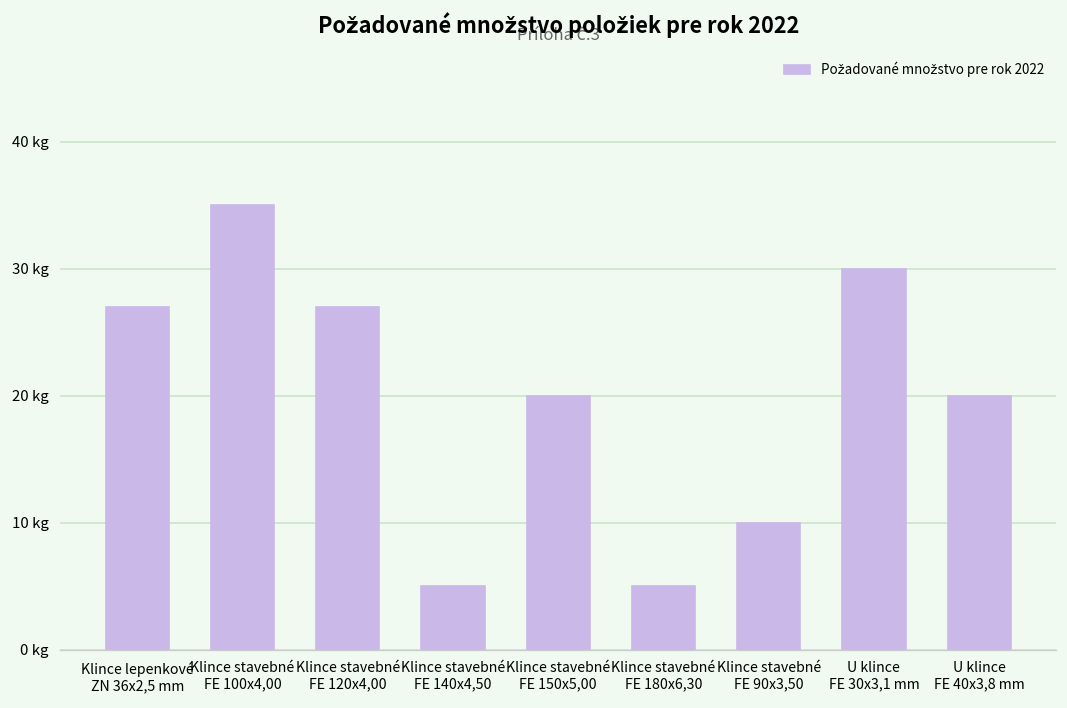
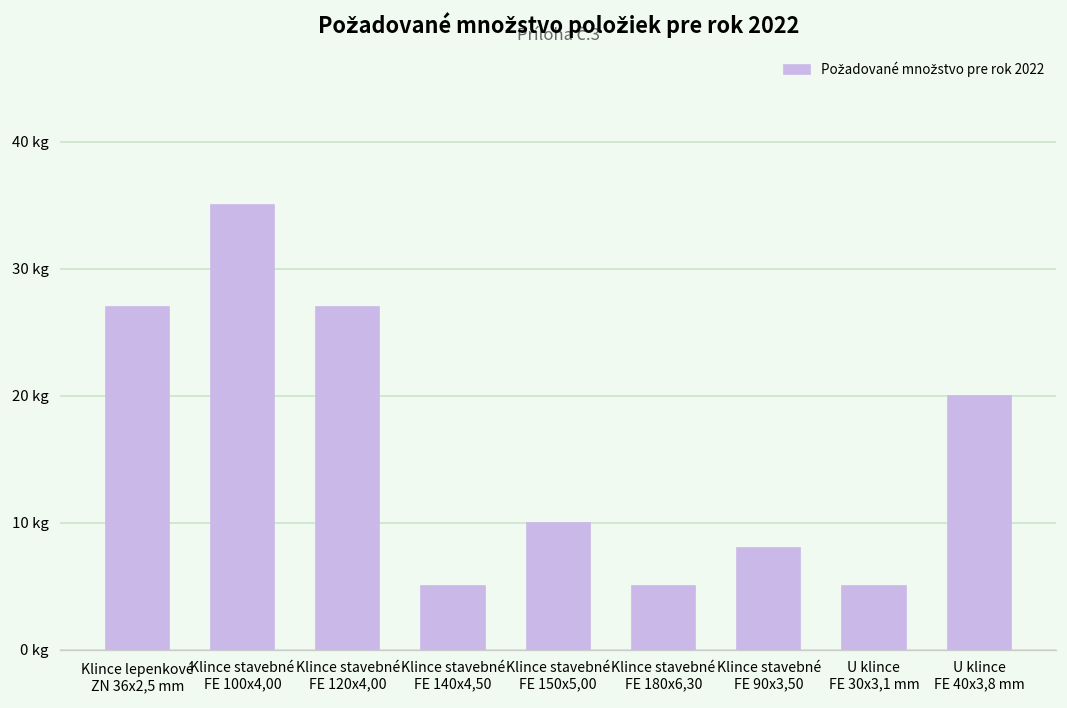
  {
    "Klince lepenkové ZN 36x2,5 mm": "27 kg",
    "Klince stavebné FE 100x4,00": "35 kg",
    "Klince stavebné FE 120x4,00": "27 kg",
    "Klince stavebné FE 140x4,50": "5 kg",
-   "Klince stavebné FE 150x5,00": "20 kg",
+   "Klince stavebné FE 150x5,00": "10 kg",
    "Klince stavebné FE 180x6,30": "5 kg",
-   "Klince stavebné FE 90x3,50": "10 kg",
-   "U klince FE 30x3,1 mm": "30 kg",
+   "Klince stavebné FE 90x3,50": "8 kg",
+   "U klince FE 30x3,1 mm": "5 kg",
    "U klince FE 40x3,8 mm": "20 kg"
  }
